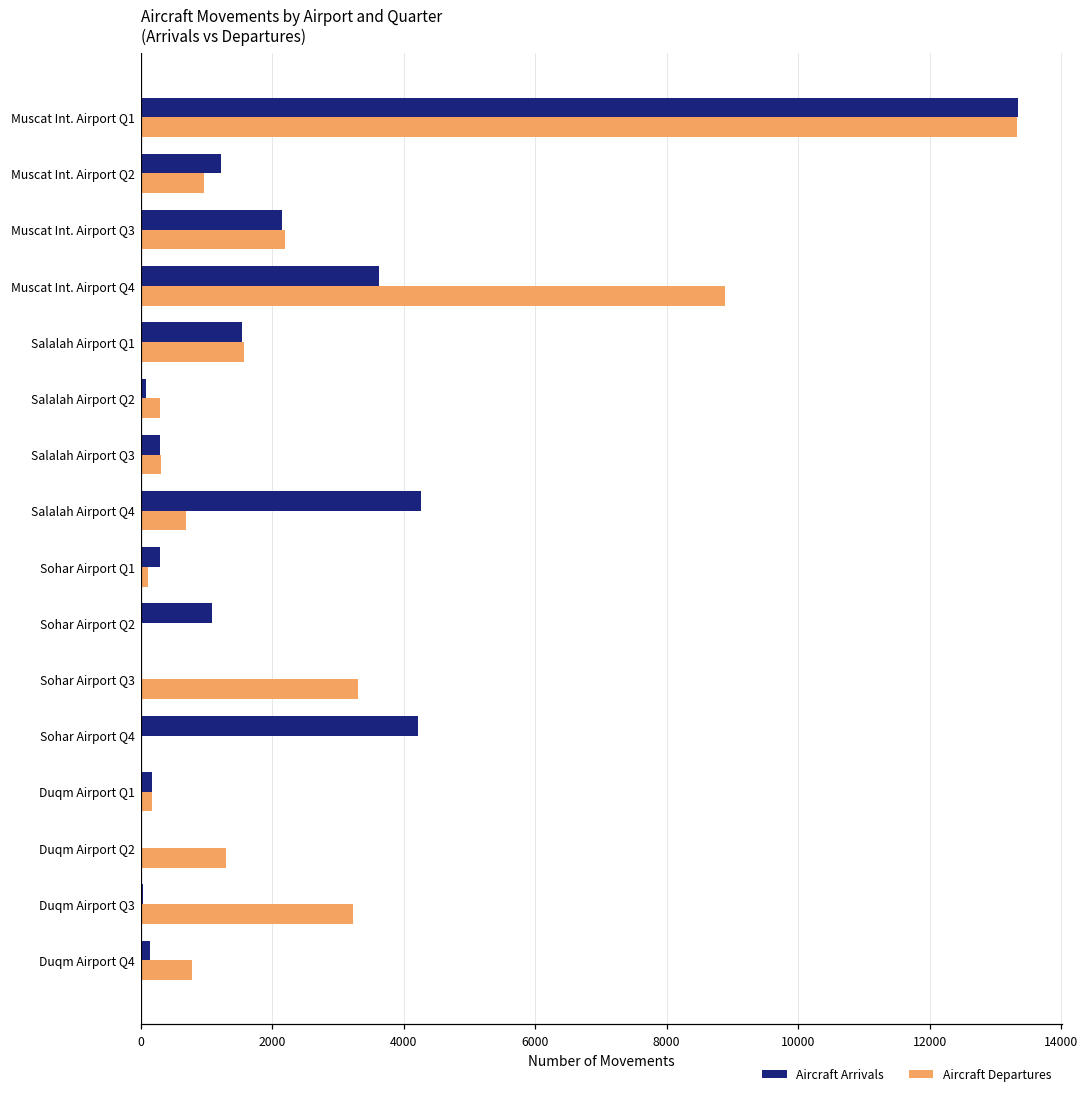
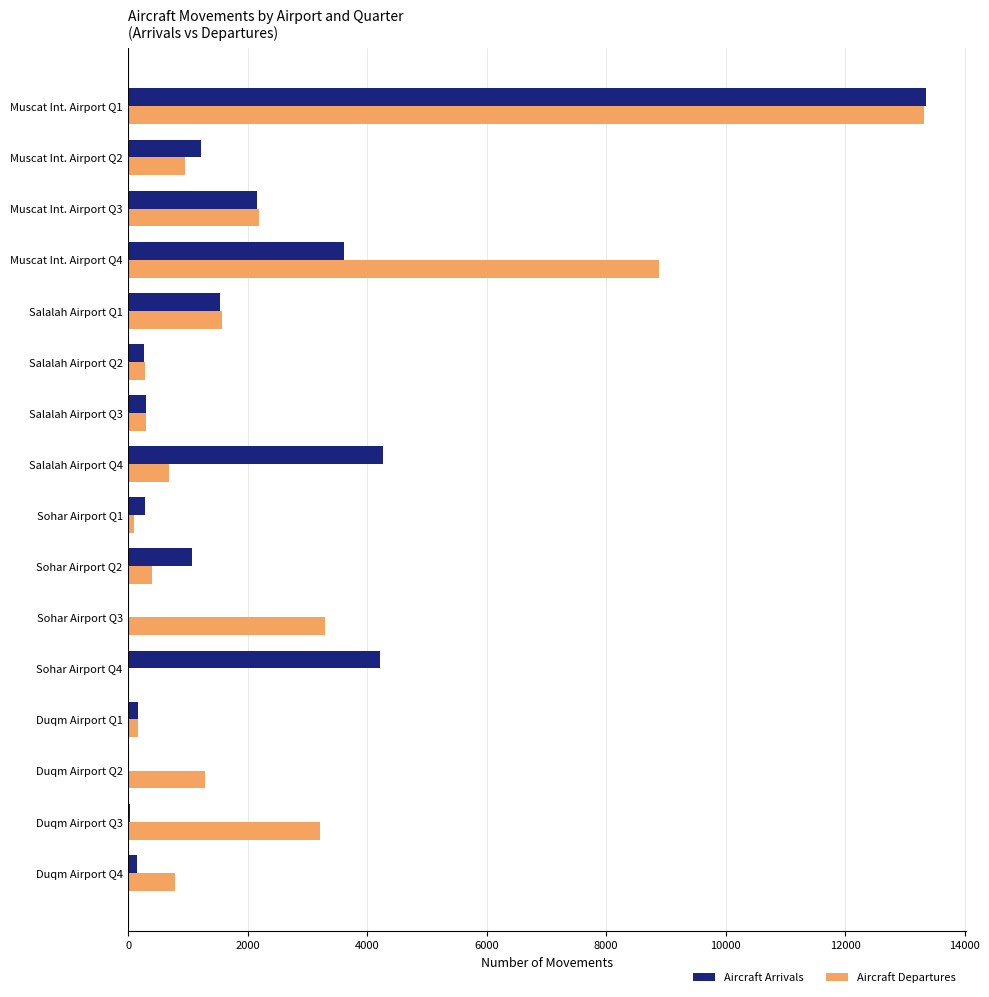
  {
    "Aircraft Arrivals": {
      "Muscat Int. Airport Q1": 13400,
      "Muscat Int. Airport Q2": 1200,
      "Muscat Int. Airport Q3": 2100,
      "Muscat Int. Airport Q4": 3600,
      "Salalah Airport Q1": 1500,
-     "Salalah Airport Q2": 100,
+     "Salalah Airport Q2": 300,
      "Salalah Airport Q3": 300,
      "Salalah Airport Q4": 4300,
      "Sohar Airport Q1": 300,
      "Sohar Airport Q2": 1100,
      "Sohar Airport Q4": 4200,
      "Duqm Airport Q1": 200,
      "Duqm Airport Q4": 100
    },
    "Aircraft Departures": {
      "Muscat Int. Airport Q1": 13300,
      "Muscat Int. Airport Q2": 1000,
      "Muscat Int. Airport Q3": 2200,
      "Muscat Int. Airport Q4": 8900,
      "Salalah Airport Q1": 1600,
      "Salalah Airport Q2": 300,
      "Salalah Airport Q3": 300,
      "Salalah Airport Q4": 700,
      "Sohar Airport Q1": 100,
-     "Sohar Airport Q2": 0,
+     "Sohar Airport Q2": 400,
      "Sohar Airport Q3": 3300,
      "Duqm Airport Q1": 200,
      "Duqm Airport Q2": 1300,
      "Duqm Airport Q3": 3200,
      "Duqm Airport Q4": 800
    }
  }
